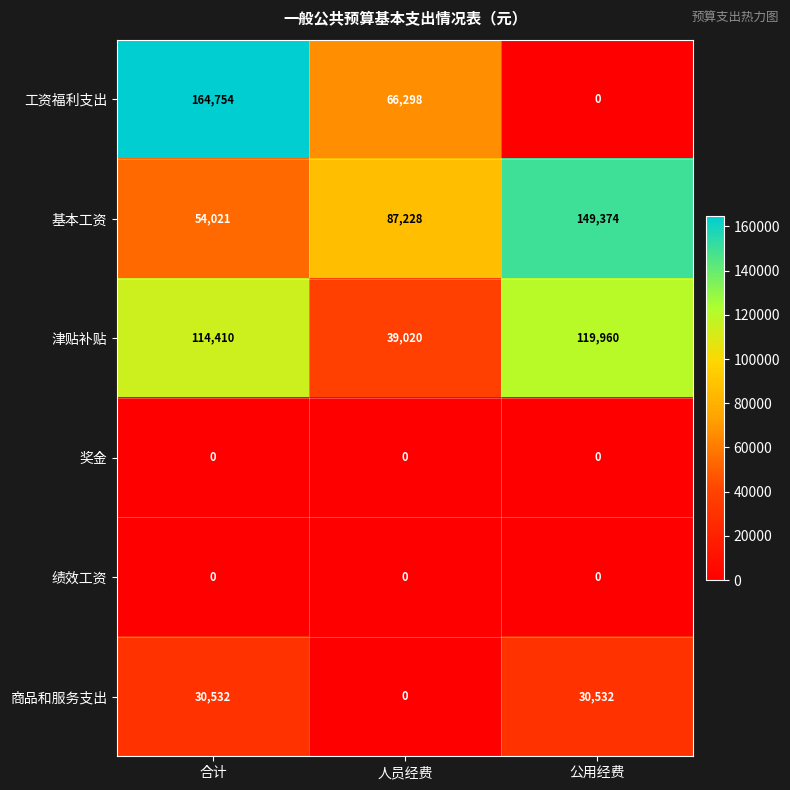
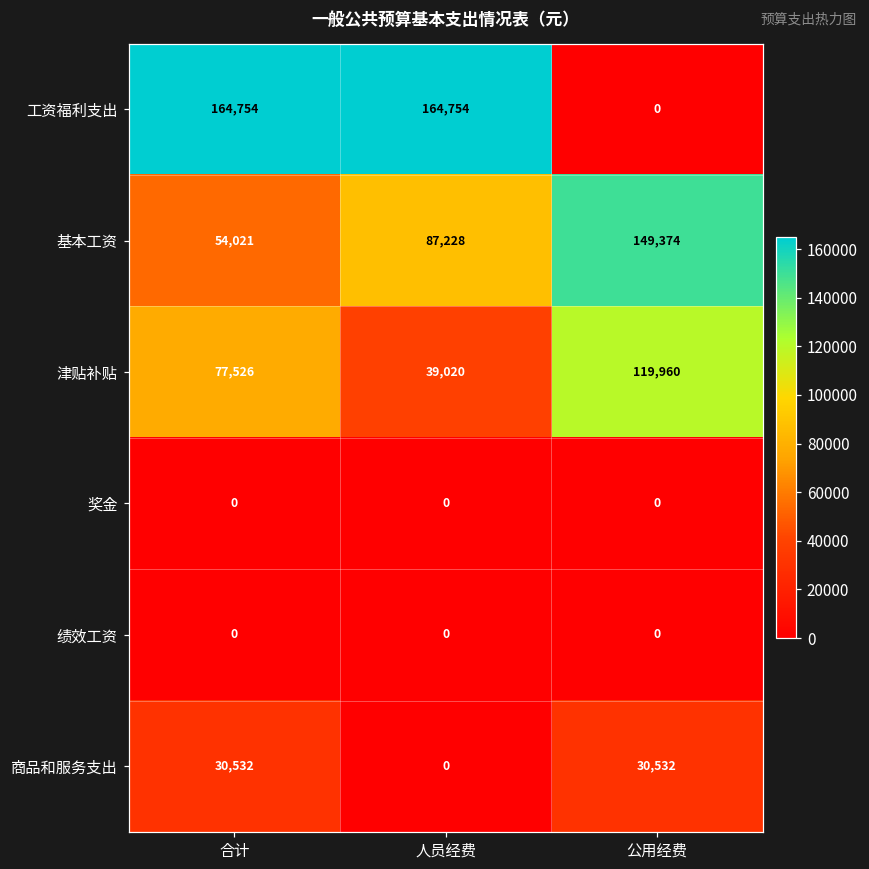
  {
    "工资福利支出": {
      "合计": "164,754",
-     "人员经费": "66,298",
+     "人员经费": "164,754",
      "公用经费": "0"
    },
    "基本工资": {
      "合计": "54,021",
      "人员经费": "87,228",
      "公用经费": "149,374"
    },
    "津贴补贴": {
-     "合计": "114,410",
+     "合计": "77,526",
      "人员经费": "39,020",
      "公用经费": "119,960"
    },
    "奖金": {
      "合计": "0",
      "人员经费": "0",
      "公用经费": "0"
    },
    "绩效工资": {
      "合计": "0",
      "人员经费": "0",
      "公用经费": "0"
    },
    "商品和服务支出": {
      "合计": "30,532",
      "人员经费": "0",
      "公用经费": "30,532"
    }
  }
